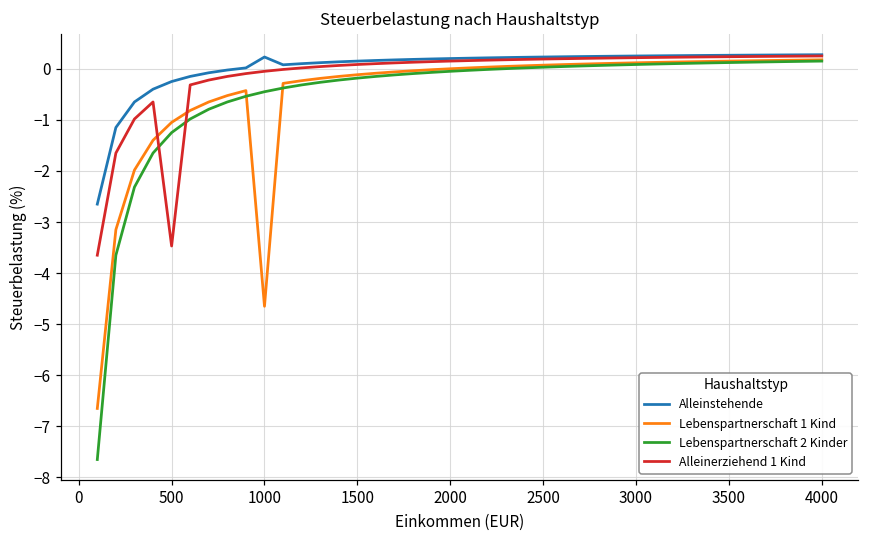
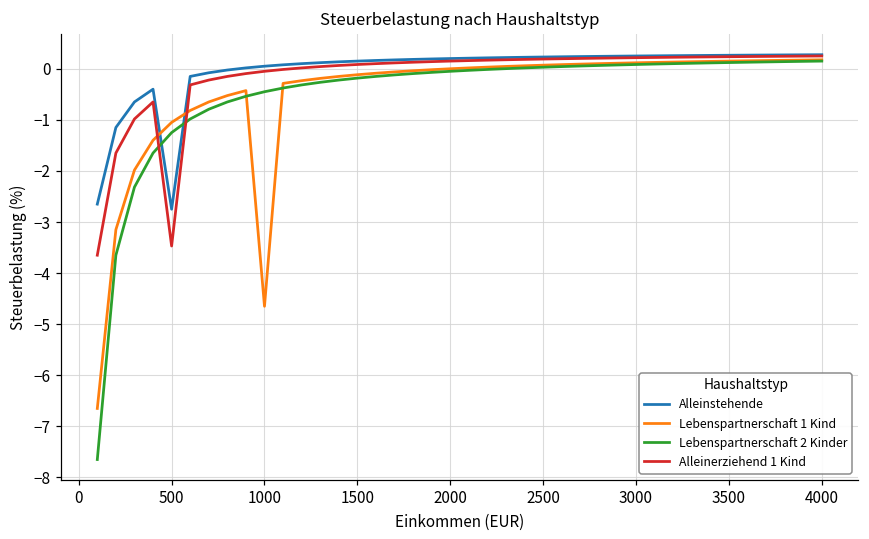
  {
    "Alleinstehende": {
-     "500": -0.3,
-     "1000": 0.2,
+     "500": -2.8,
+     "1000": 0.1,
      "1500": 0.2
    },
    "Lebenspartnerschaft 1 Kind": {
      "500": -1.1,
      "1000": -4.7,
      "1500": -0.1
    },
    "Lebenspartnerschaft 2 Kinder": {
      "500": -1.3,
      "1000": -0.5,
      "1500": -0.2
    },
    "Alleinerziehend 1 Kind": {
      "500": -3.5,
      "1000": -0.1,
      "1500": 0.1
    }
  }
